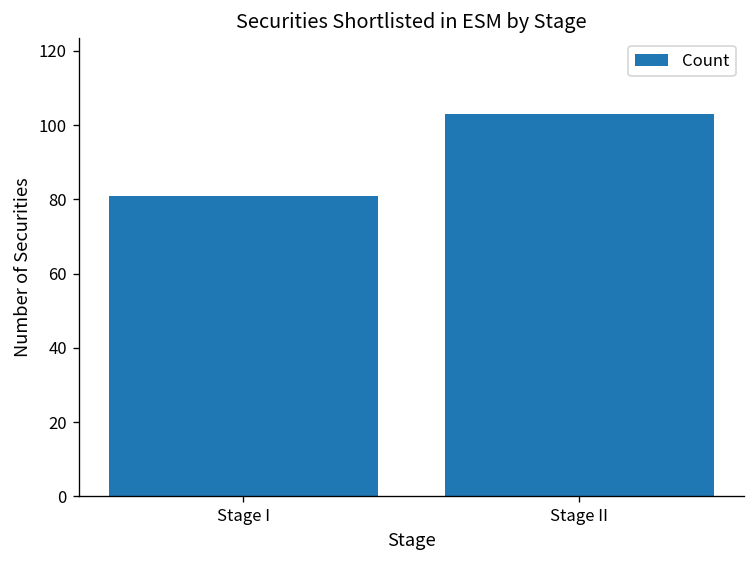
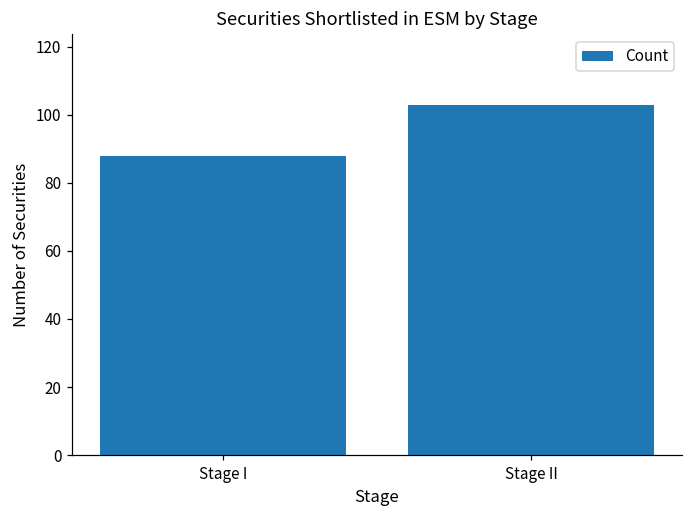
  {
-   "Stage I": 81,
+   "Stage I": 88,
    "Stage II": 103
  }
